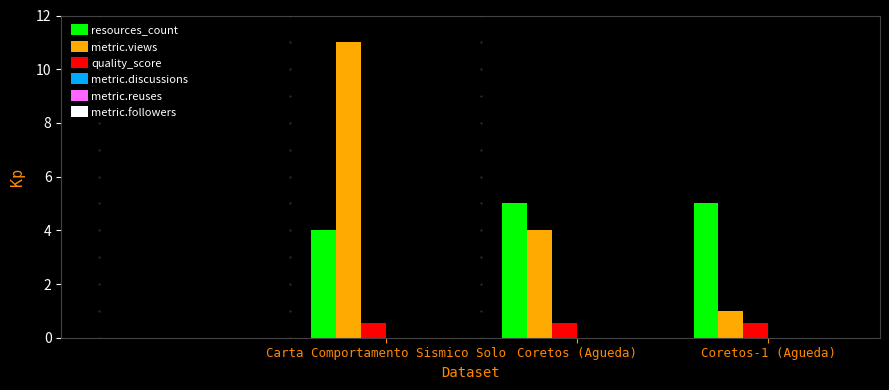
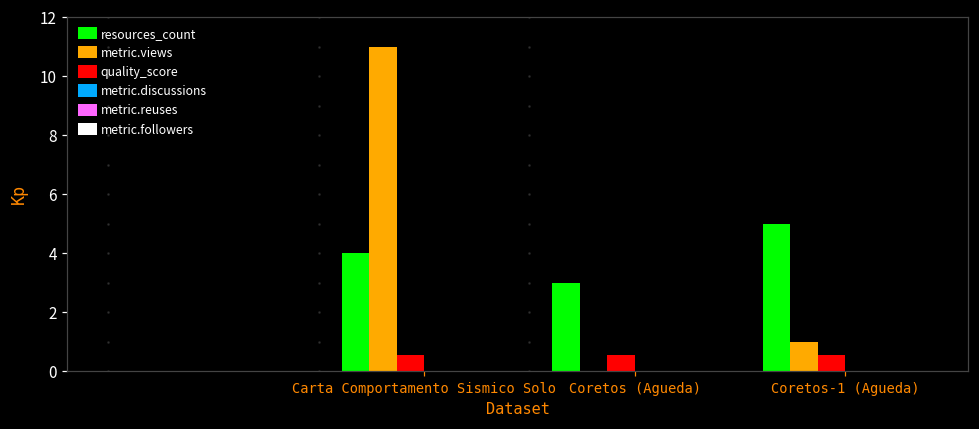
  {
    "resources_count": {
      "Carta Comportamento Sismico Solo": 4,
-     "Coretos (Agueda)": 5,
+     "Coretos (Agueda)": 3,
      "Coretos-1 (Agueda)": 5
    },
    "metric.views": {
      "Carta Comportamento Sismico Solo": 11,
-     "Coretos (Agueda)": 4,
+     "Coretos (Agueda)": 0,
      "Coretos-1 (Agueda)": 1
    },
    "quality_score": {
      "Carta Comportamento Sismico Solo": 0.6,
      "Coretos (Agueda)": 0.6,
      "Coretos-1 (Agueda)": 0.6
    },
    "metric.discussions": {
      "Carta Comportamento Sismico Solo": 0,
      "Coretos (Agueda)": 0,
      "Coretos-1 (Agueda)": 0
    },
    "metric.reuses": {
      "Carta Comportamento Sismico Solo": 0,
      "Coretos (Agueda)": 0,
      "Coretos-1 (Agueda)": 0
    },
    "metric.followers": {
      "Carta Comportamento Sismico Solo": 0,
      "Coretos (Agueda)": 0,
      "Coretos-1 (Agueda)": 0
    }
  }
